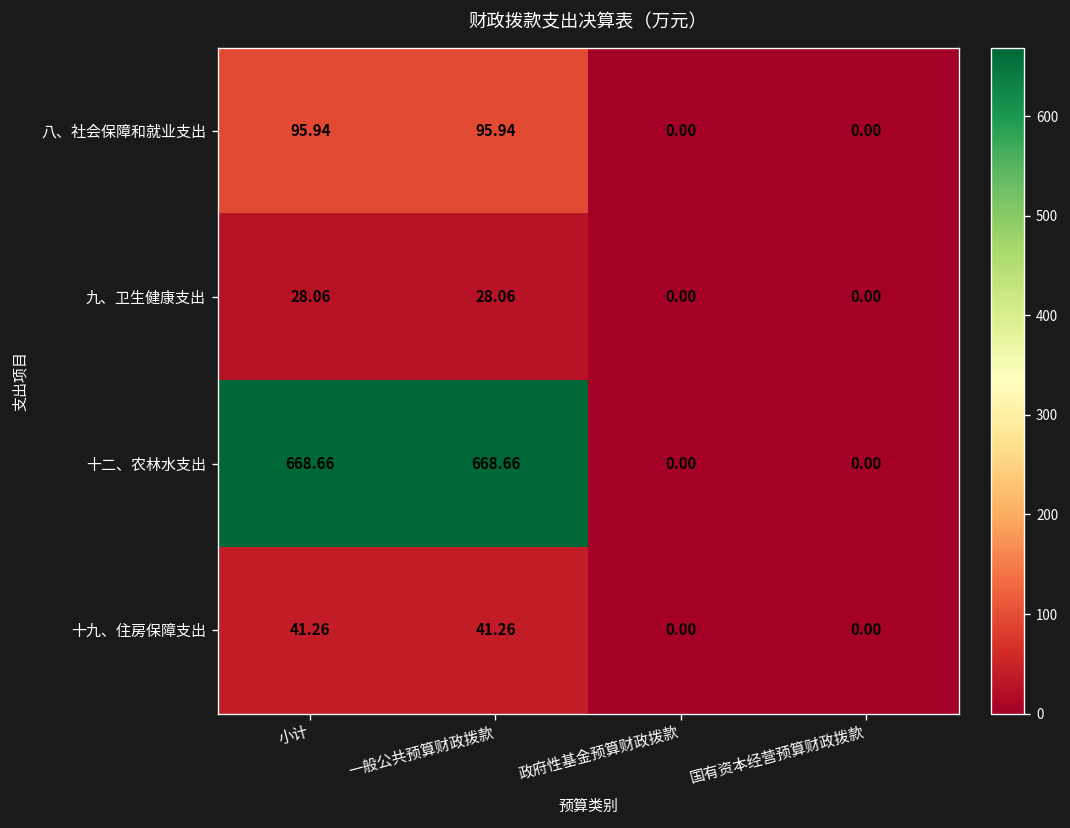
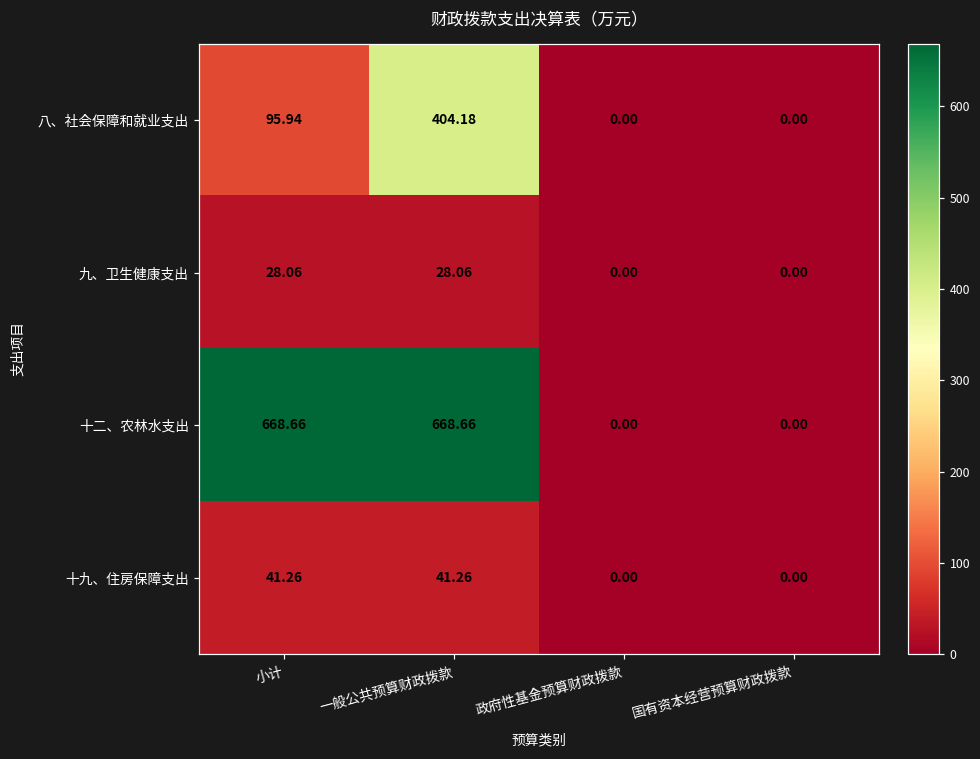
  {
    "八、社会保障和就业支出": {
      "小计": 95.94,
-     "一般公共预算财政拨款": 95.94,
+     "一般公共预算财政拨款": 404.18,
      "政府性基金预算财政拨款": 0.00,
      "国有资本经营预算财政拨款": 0.00
    },
    "九、卫生健康支出": {
      "小计": 28.06,
      "一般公共预算财政拨款": 28.06,
      "政府性基金预算财政拨款": 0.00,
      "国有资本经营预算财政拨款": 0.00
    },
    "十二、农林水支出": {
      "小计": 668.66,
      "一般公共预算财政拨款": 668.66,
      "政府性基金预算财政拨款": 0.00,
      "国有资本经营预算财政拨款": 0.00
    },
    "十九、住房保障支出": {
      "小计": 41.26,
      "一般公共预算财政拨款": 41.26,
      "政府性基金预算财政拨款": 0.00,
      "国有资本经营预算财政拨款": 0.00
    }
  }
